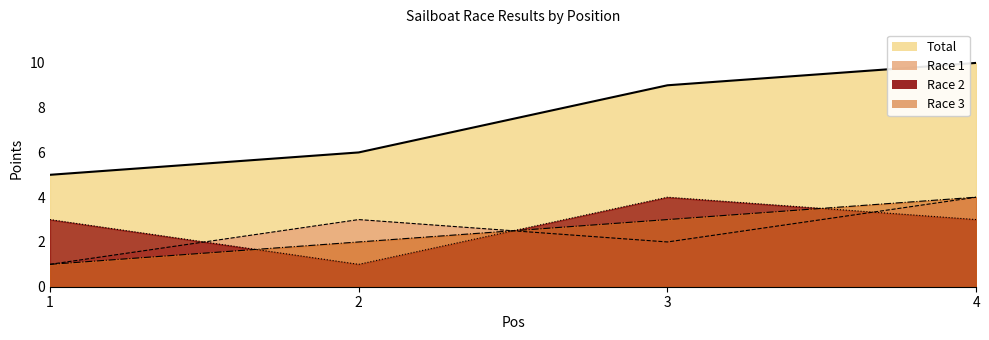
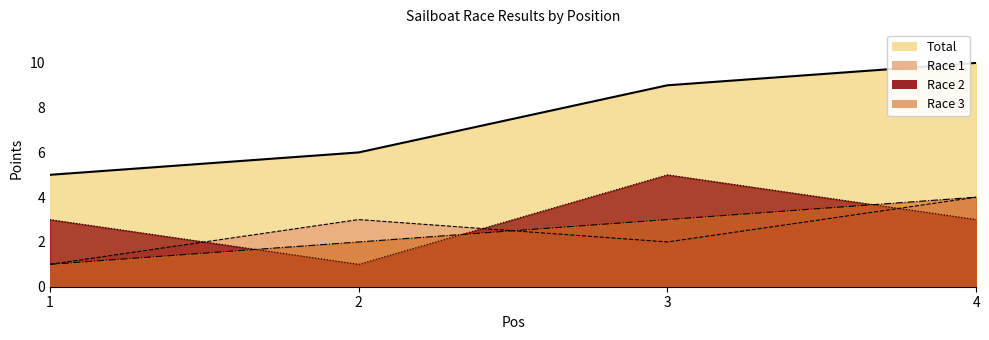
  {
    "Race 2": {
      "1": 3,
      "2": 1,
-     "3": 4,
+     "3": 5,
      "4": 3
    }
  }
